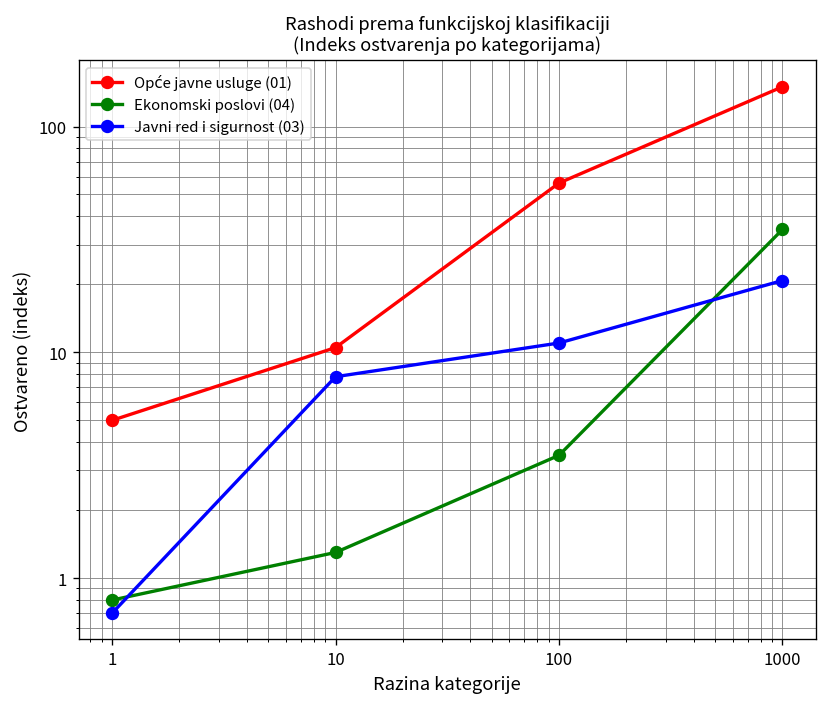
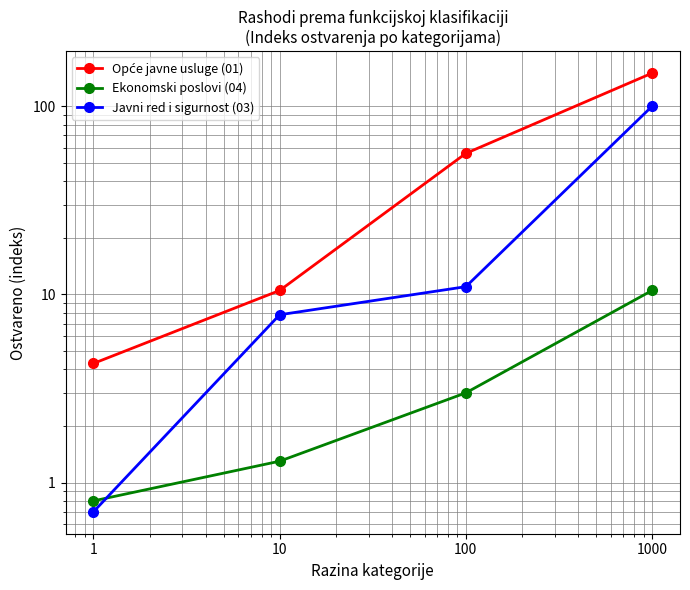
  {
    "Opće javne usluge (01)": {
-     "1": 5.0,
+     "1": 4.3,
      "10": 11,
      "100": 56,
      "1000": 150
    },
    "Ekonomski poslovi (04)": {
      "1": 0.8,
      "10": 1.3,
-     "100": 3.5,
-     "1000": 35
+     "100": 3.0,
+     "1000": 11
    },
    "Javni red i sigurnost (03)": {
      "1": 0.70,
      "10": 8,
      "100": 11,
-     "1000": 21
+     "1000": 100
    }
  }
